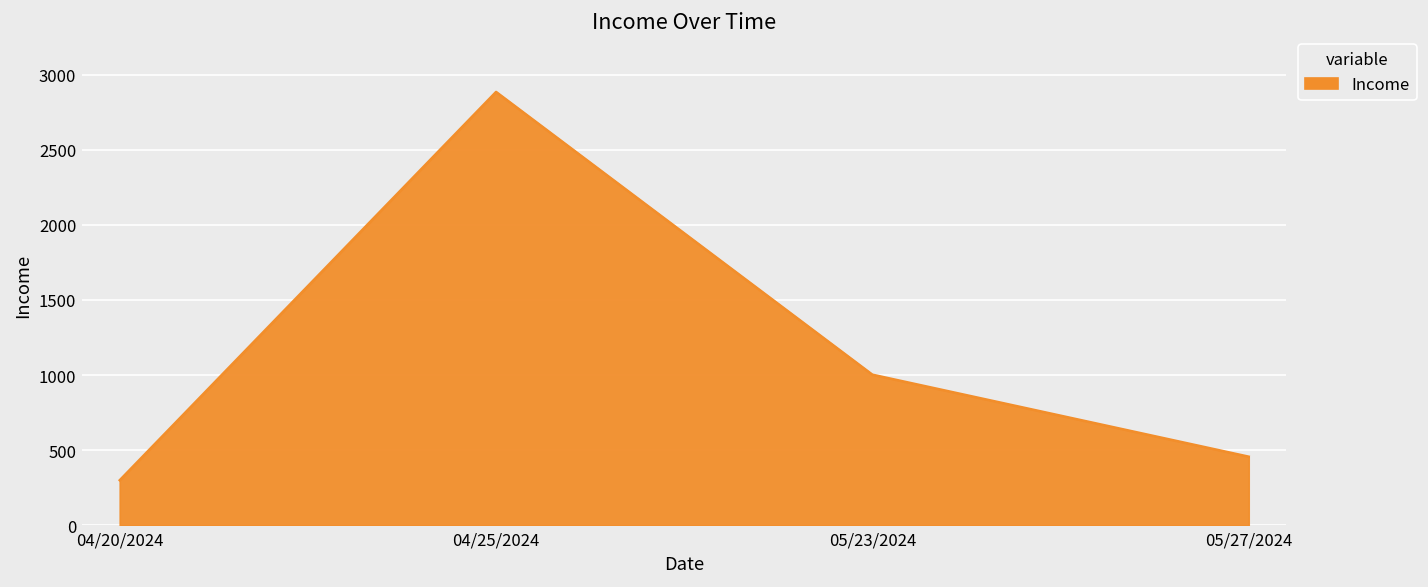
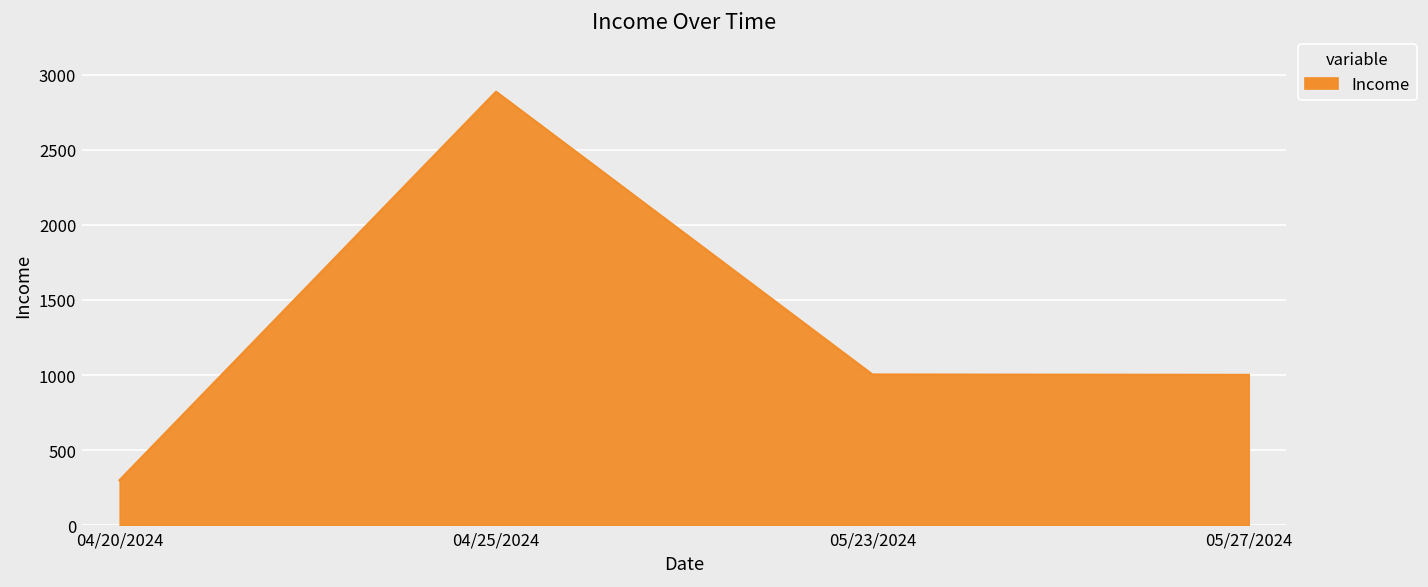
  {
    "04/20/2024": 300,
    "04/25/2024": 2880,
    "05/23/2024": 1000,
-   "05/27/2024": 460
+   "05/27/2024": 1000
  }
